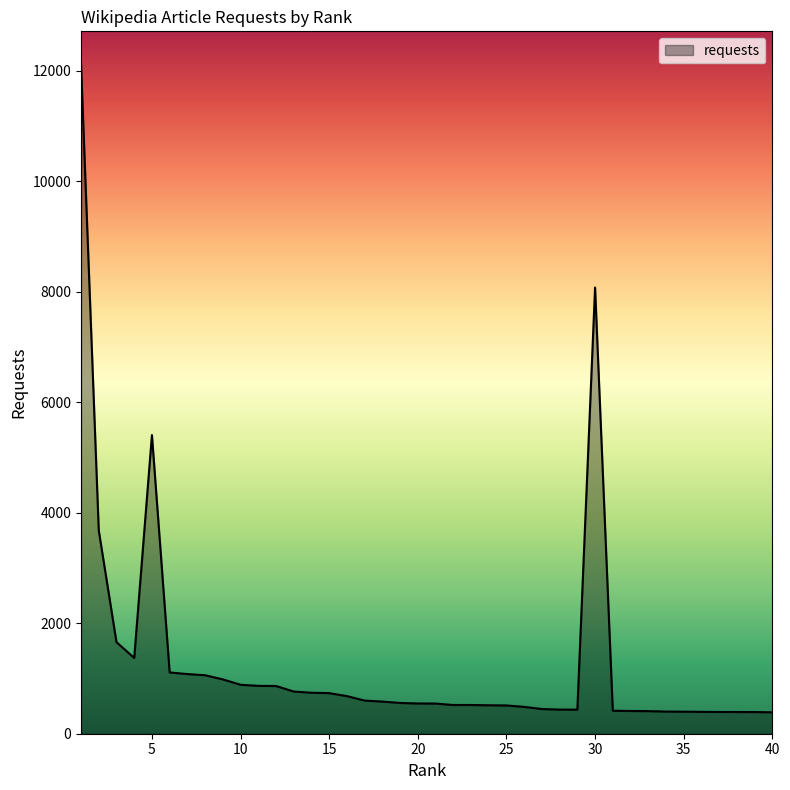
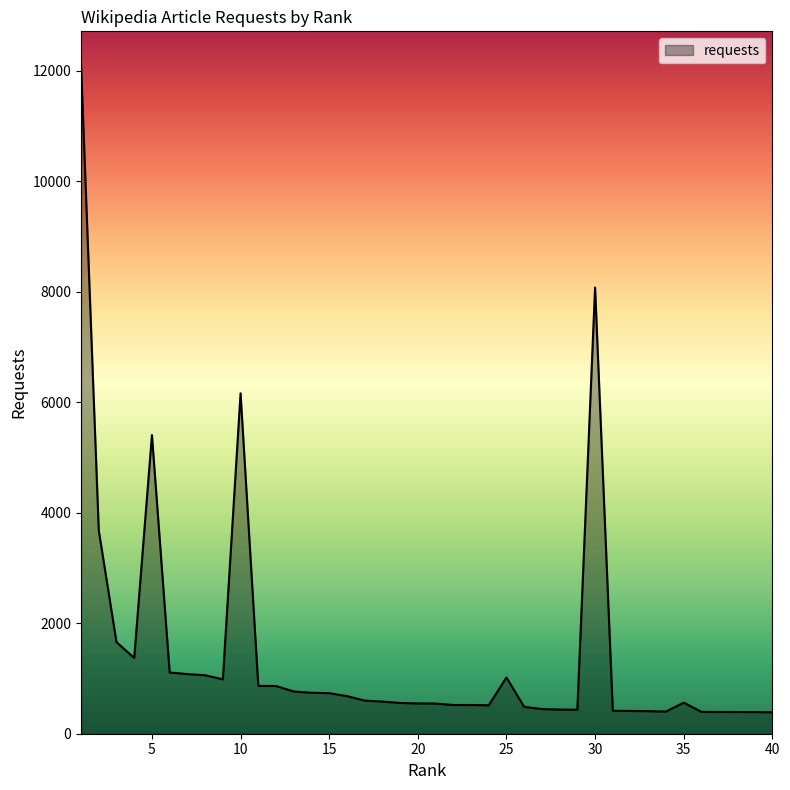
  {
    "5": 5400,
-   "10": 900,
+   "10": 6200,
    "15": 700,
    "20": 500,
-   "25": 500,
+   "25": 1000,
    "30": 8100,
-   "35": 400,
+   "35": 600,
    "40": 400
  }
